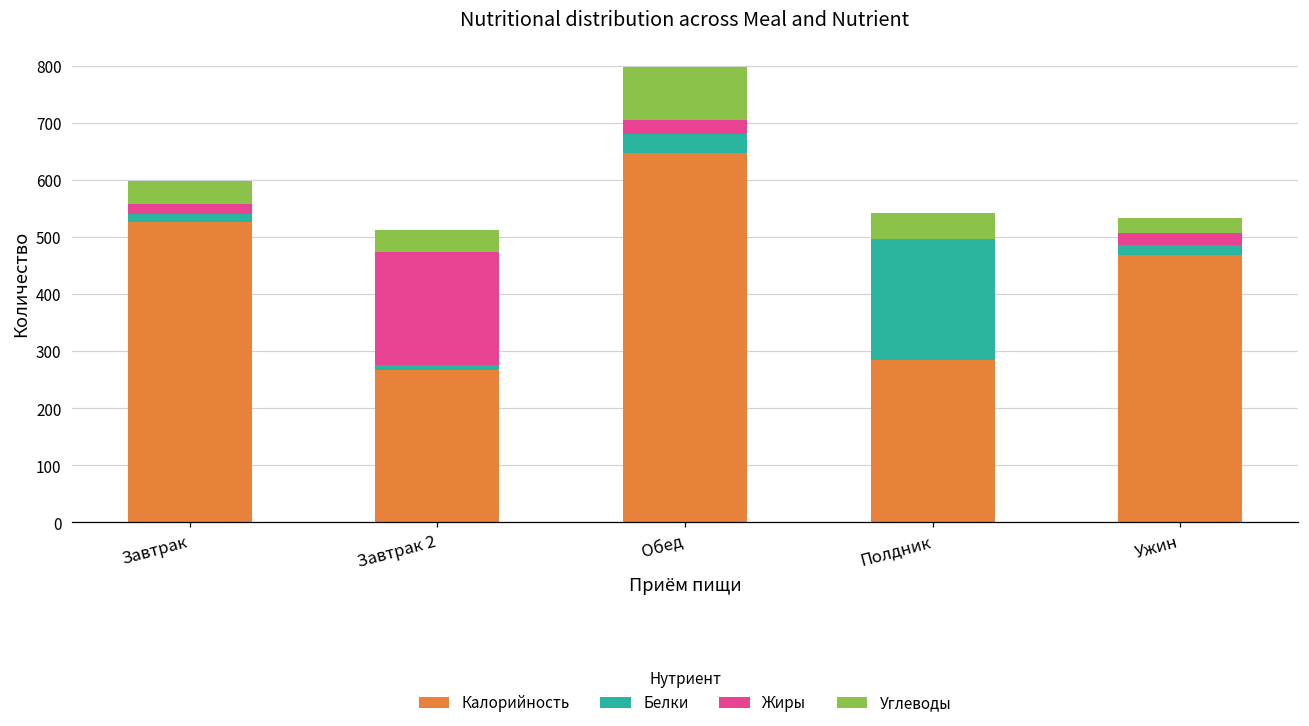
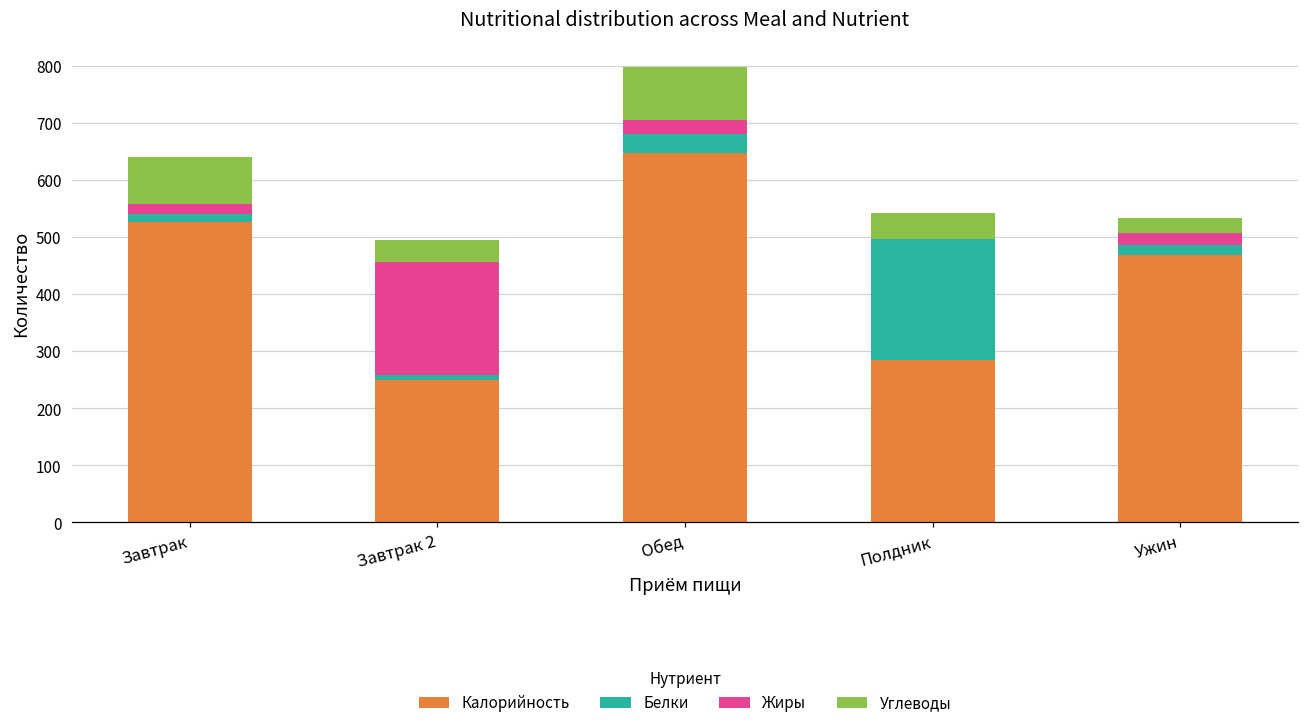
  {
    "Калорийность": {
      "Завтрак": 530,
-     "Завтрак 2": 270,
+     "Завтрак 2": 250,
      "Обед": 650,
      "Полдник": 280,
      "Ужин": 470
    },
    "Белки": {
      "Завтрак": 10,
      "Завтрак 2": 10,
      "Обед": 30,
      "Полдник": 210,
      "Ужин": 20
    },
    "Жиры": {
      "Завтрак": 20,
      "Завтрак 2": 200,
      "Обед": 20,
      "Полдник": 0,
      "Ужин": 20
    },
    "Углеводы": {
-     "Завтрак": 40,
+     "Завтрак": 80,
      "Завтрак 2": 40,
      "Обед": 90,
      "Полдник": 50,
      "Ужин": 30
    }
  }
